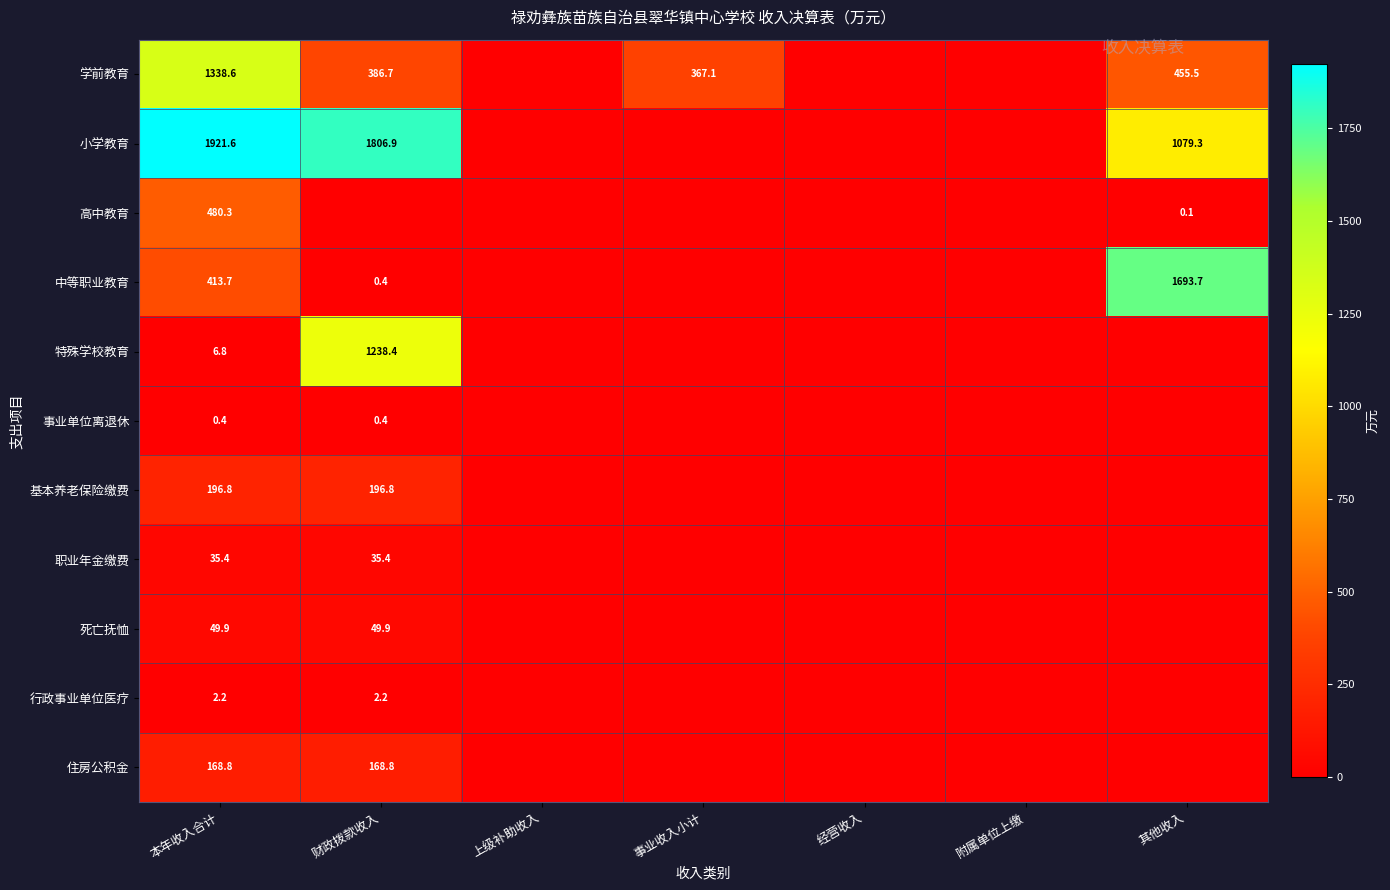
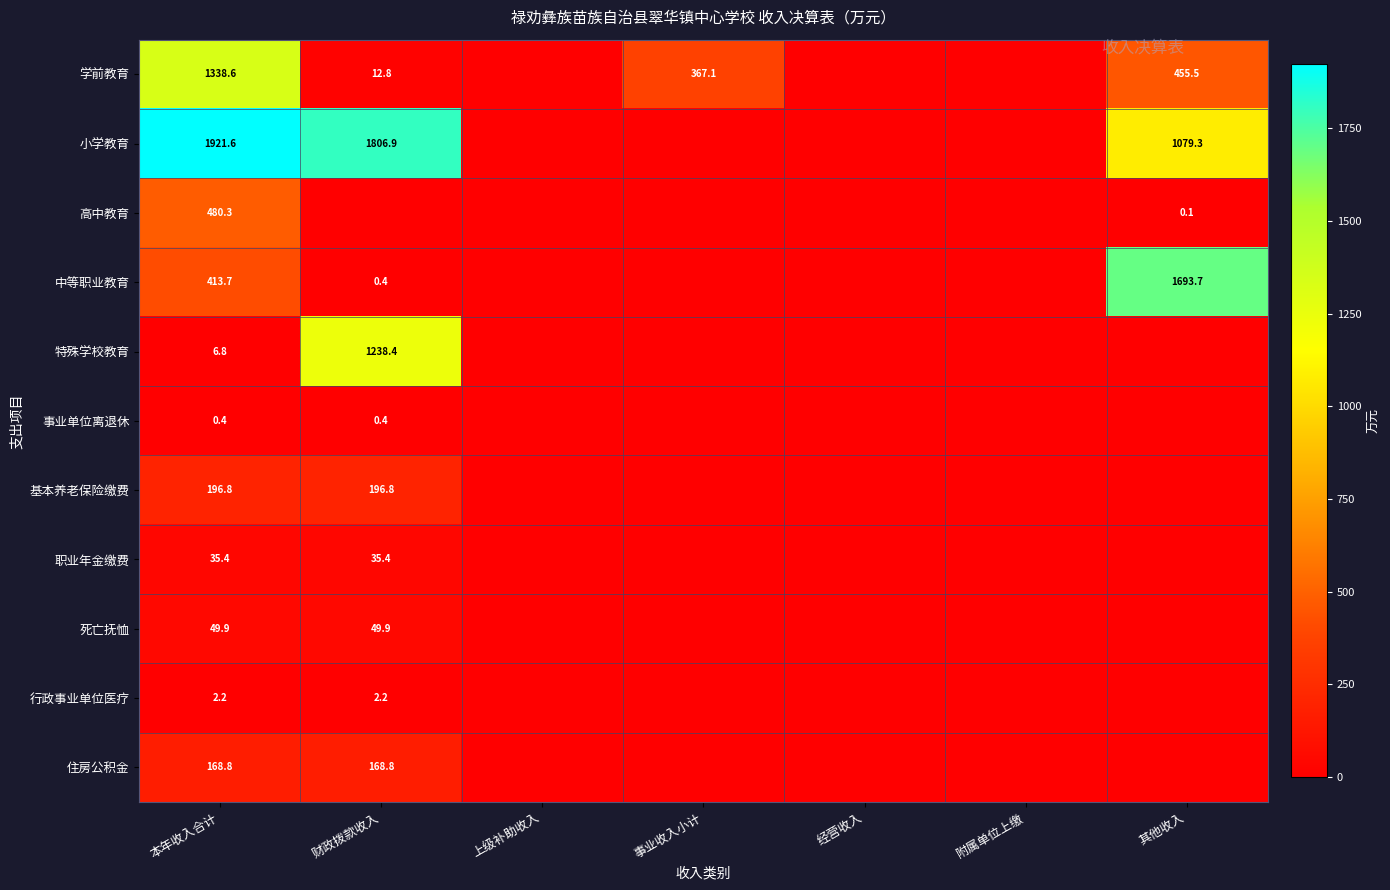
  {
    "学前教育": {
      "本年收入合计": 1338.6,
-     "财政拨款收入": 386.7,
+     "财政拨款收入": 12.8,
      "事业收入小计": 367.1,
      "其他收入": 455.5
    },
    "小学教育": {
      "本年收入合计": 1921.6,
      "财政拨款收入": 1806.9,
      "其他收入": 1079.3
    },
    "高中教育": {
      "本年收入合计": 480.3,
      "其他收入": 0.1
    },
    "中等职业教育": {
      "本年收入合计": 413.7,
      "财政拨款收入": 0.4,
      "其他收入": 1693.7
    },
    "特殊学校教育": {
      "本年收入合计": 6.8,
      "财政拨款收入": 1238.4
    },
    "事业单位离退休": {
      "本年收入合计": 0.4,
      "财政拨款收入": 0.4
    },
    "基本养老保险缴费": {
      "本年收入合计": 196.8,
      "财政拨款收入": 196.8
    },
    "职业年金缴费": {
      "本年收入合计": 35.4,
      "财政拨款收入": 35.4
    },
    "死亡抚恤": {
      "本年收入合计": 49.9,
      "财政拨款收入": 49.9
    },
    "行政事业单位医疗": {
      "本年收入合计": 2.2,
      "财政拨款收入": 2.2
    },
    "住房公积金": {
      "本年收入合计": 168.8,
      "财政拨款收入": 168.8
    }
  }
